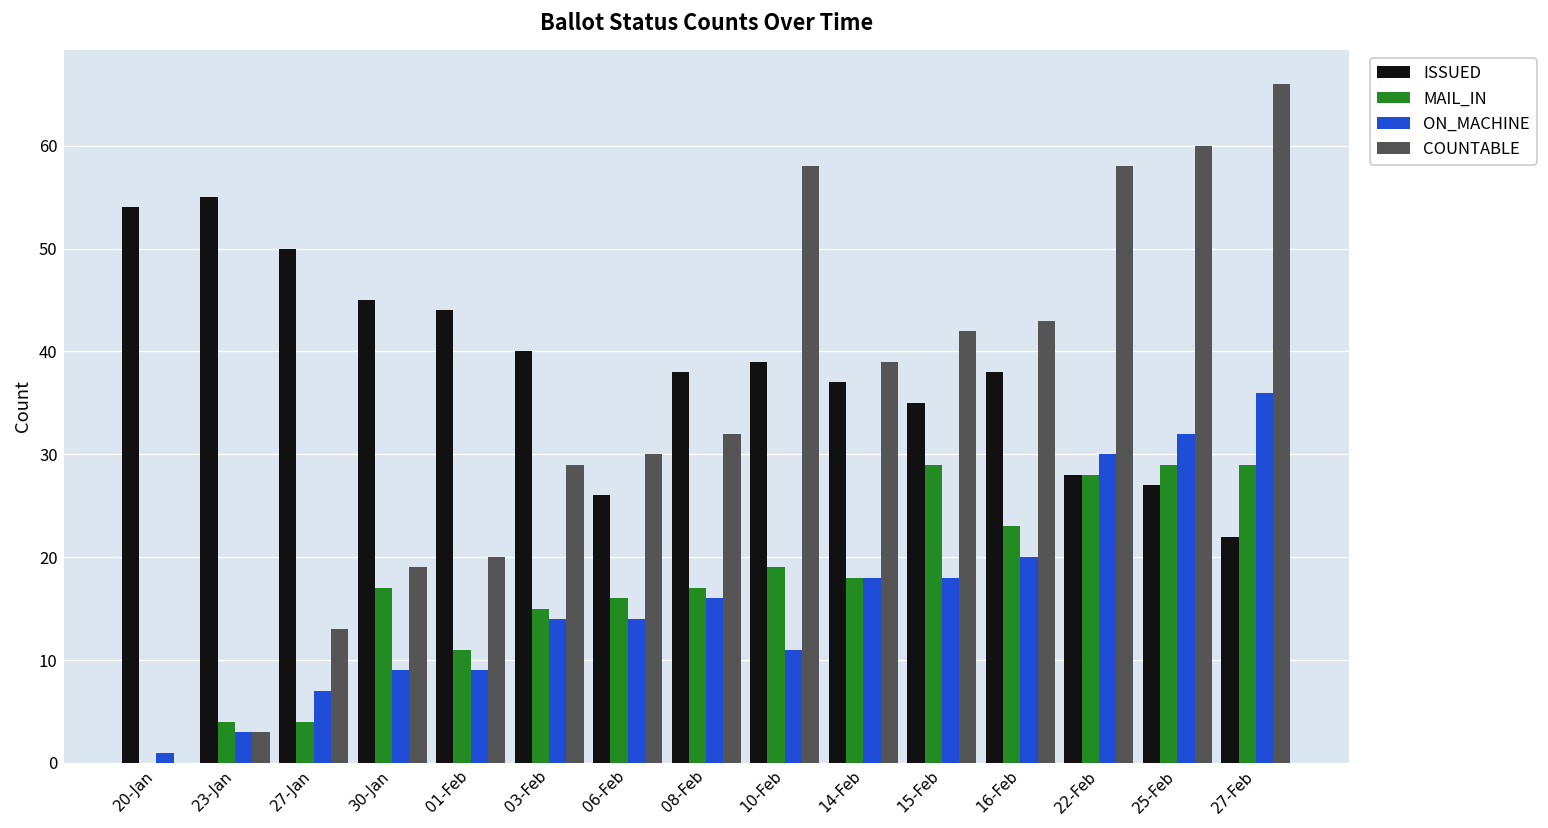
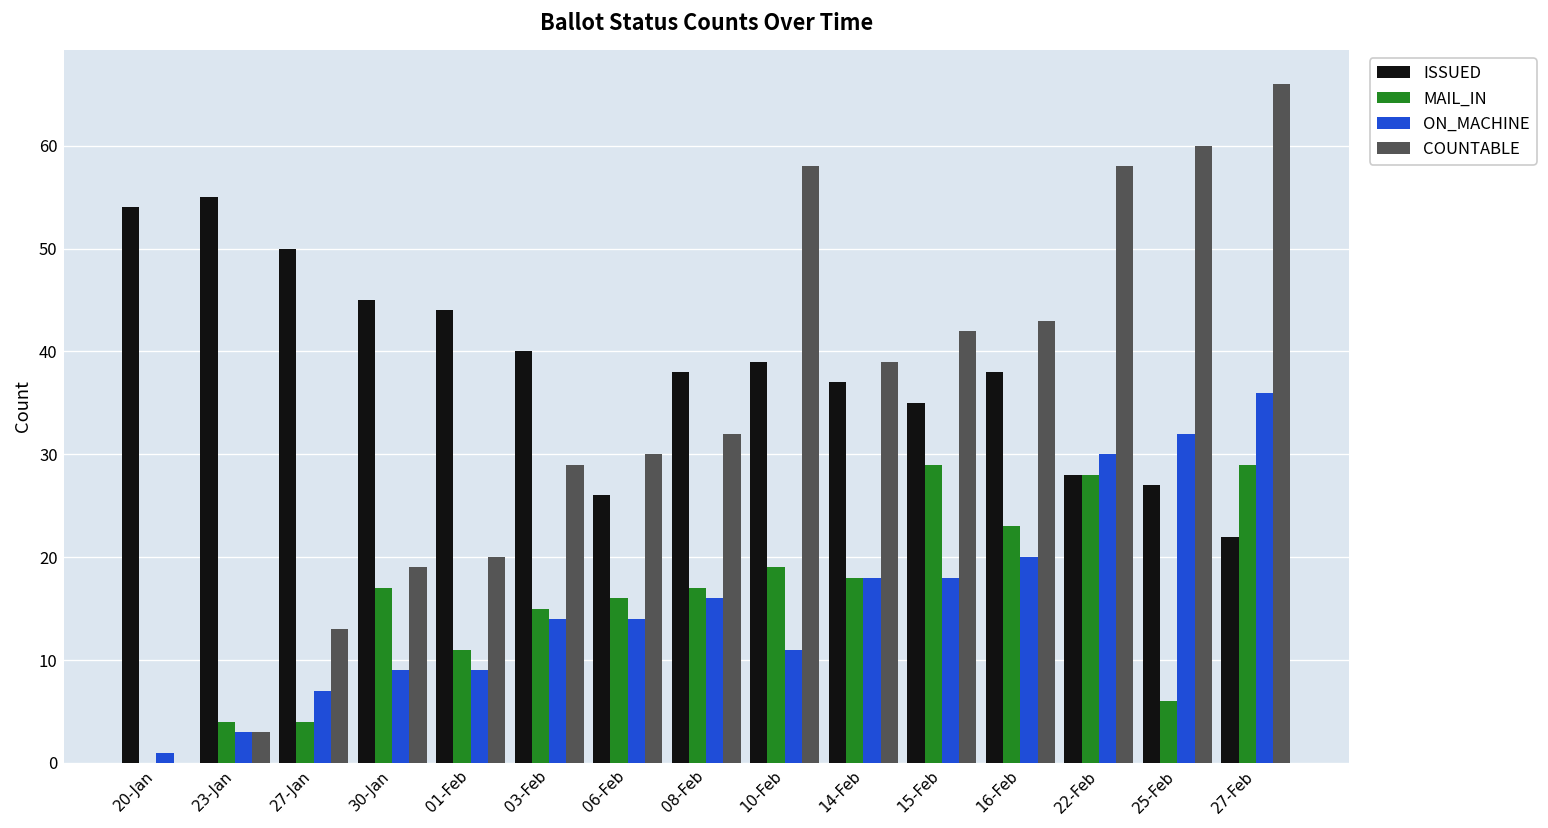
  {
    "ISSUED": {
      "20-Jan": 54,
      "23-Jan": 55,
      "27-Jan": 50,
      "30-Jan": 45,
      "01-Feb": 44,
      "03-Feb": 40,
      "06-Feb": 26,
      "08-Feb": 38,
      "10-Feb": 39,
      "14-Feb": 37,
      "15-Feb": 35,
      "16-Feb": 38,
      "22-Feb": 28,
      "25-Feb": 27,
      "27-Feb": 22
    },
    "MAIL_IN": {
      "20-Jan": 0,
      "23-Jan": 4,
      "27-Jan": 4,
      "30-Jan": 17,
      "01-Feb": 11,
      "03-Feb": 15,
      "06-Feb": 16,
      "08-Feb": 17,
      "10-Feb": 19,
      "14-Feb": 18,
      "15-Feb": 29,
      "16-Feb": 23,
      "22-Feb": 28,
-     "25-Feb": 29,
+     "25-Feb": 6,
      "27-Feb": 29
    },
    "ON_MACHINE": {
      "20-Jan": 1,
      "23-Jan": 3,
      "27-Jan": 7,
      "30-Jan": 9,
      "01-Feb": 9,
      "03-Feb": 14,
      "06-Feb": 14,
      "08-Feb": 16,
      "10-Feb": 11,
      "14-Feb": 18,
      "15-Feb": 18,
      "16-Feb": 20,
      "22-Feb": 30,
      "25-Feb": 32,
      "27-Feb": 36
    },
    "COUNTABLE": {
      "20-Jan": 0,
      "23-Jan": 3,
      "27-Jan": 13,
      "30-Jan": 19,
      "01-Feb": 20,
      "03-Feb": 29,
      "06-Feb": 30,
      "08-Feb": 32,
      "10-Feb": 58,
      "14-Feb": 39,
      "15-Feb": 42,
      "16-Feb": 43,
      "22-Feb": 58,
      "25-Feb": 60,
      "27-Feb": 66
    }
  }
